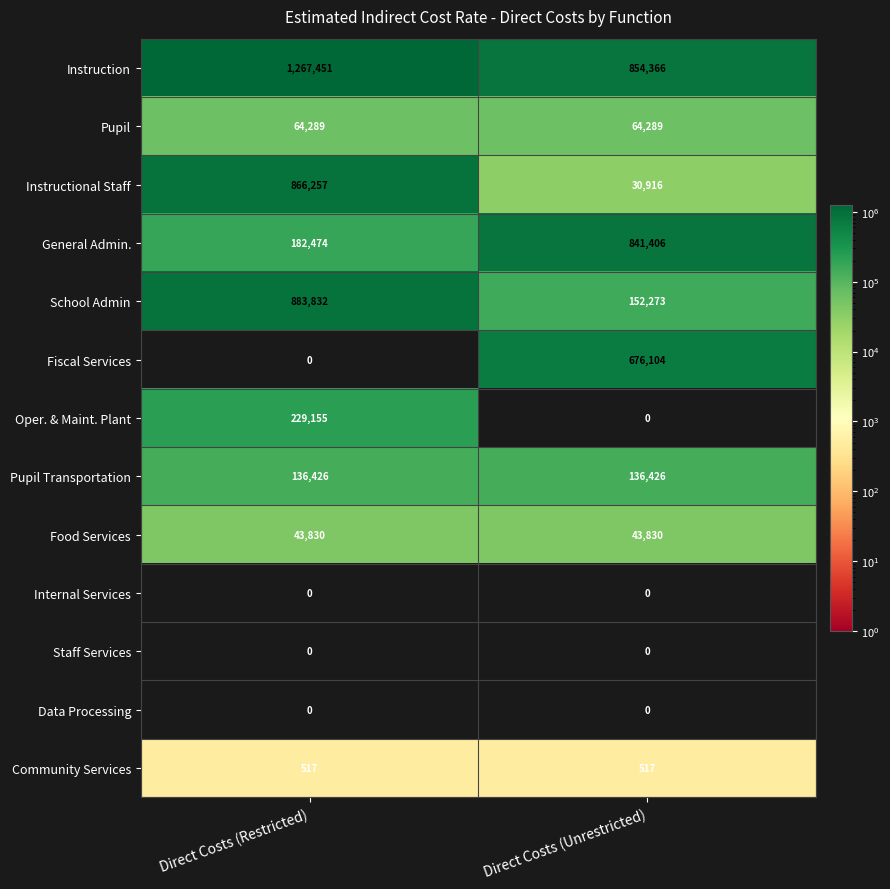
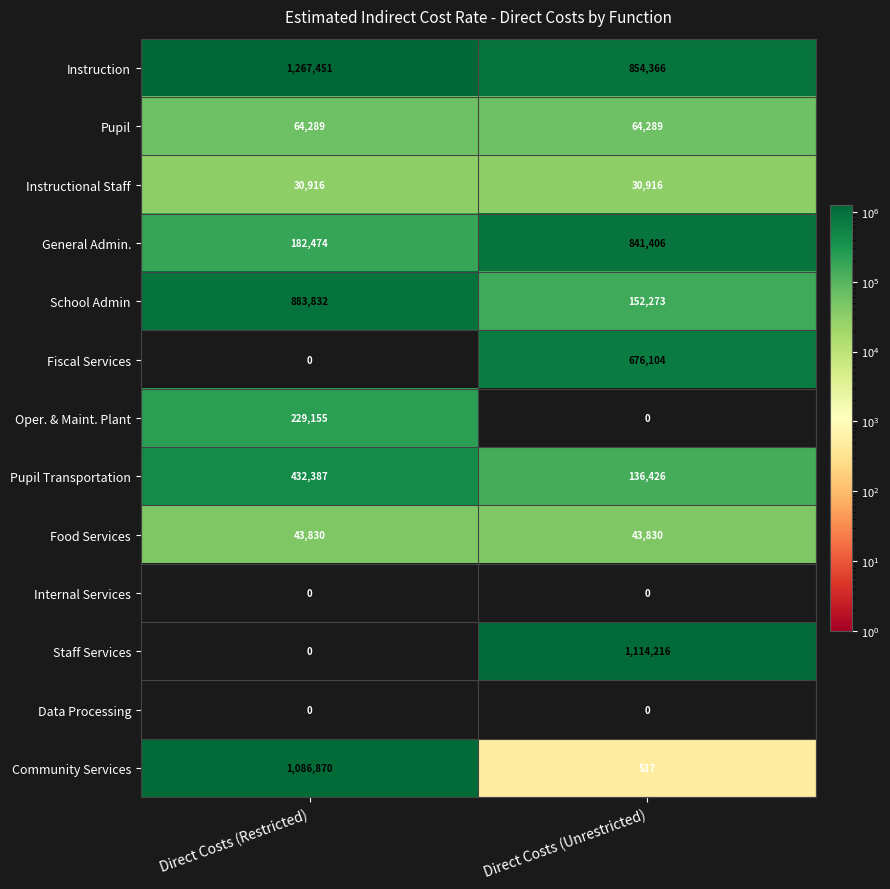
  {
    "Instruction": {
      "Direct Costs (Restricted)": "1,267,451",
      "Direct Costs (Unrestricted)": "854,366"
    },
    "Pupil": {
      "Direct Costs (Restricted)": "64,289",
      "Direct Costs (Unrestricted)": "64,289"
    },
    "Instructional Staff": {
-     "Direct Costs (Restricted)": "866,257",
+     "Direct Costs (Restricted)": "30,916",
      "Direct Costs (Unrestricted)": "30,916"
    },
    "General Admin.": {
      "Direct Costs (Restricted)": "182,474",
      "Direct Costs (Unrestricted)": "841,406"
    },
    "School Admin": {
      "Direct Costs (Restricted)": "883,832",
      "Direct Costs (Unrestricted)": "152,273"
    },
    "Fiscal Services": {
      "Direct Costs (Restricted)": "0",
      "Direct Costs (Unrestricted)": "676,104"
    },
    "Oper. & Maint. Plant": {
      "Direct Costs (Restricted)": "229,155",
      "Direct Costs (Unrestricted)": "0"
    },
    "Pupil Transportation": {
-     "Direct Costs (Restricted)": "136,426",
+     "Direct Costs (Restricted)": "432,387",
      "Direct Costs (Unrestricted)": "136,426"
    },
    "Food Services": {
      "Direct Costs (Restricted)": "43,830",
      "Direct Costs (Unrestricted)": "43,830"
    },
    "Internal Services": {
      "Direct Costs (Restricted)": "0",
      "Direct Costs (Unrestricted)": "0"
    },
    "Staff Services": {
      "Direct Costs (Restricted)": "0",
-     "Direct Costs (Unrestricted)": "0"
+     "Direct Costs (Unrestricted)": "1,114,216"
    },
    "Data Processing": {
      "Direct Costs (Restricted)": "0",
      "Direct Costs (Unrestricted)": "0"
    },
    "Community Services": {
-     "Direct Costs (Restricted)": "517",
+     "Direct Costs (Restricted)": "1,086,870",
      "Direct Costs (Unrestricted)": "517"
    }
  }
